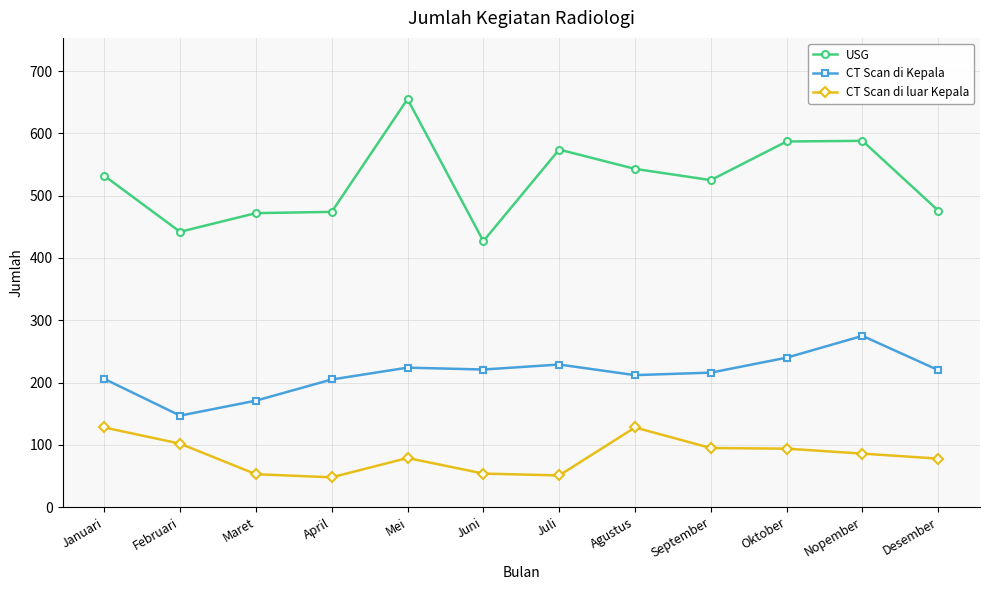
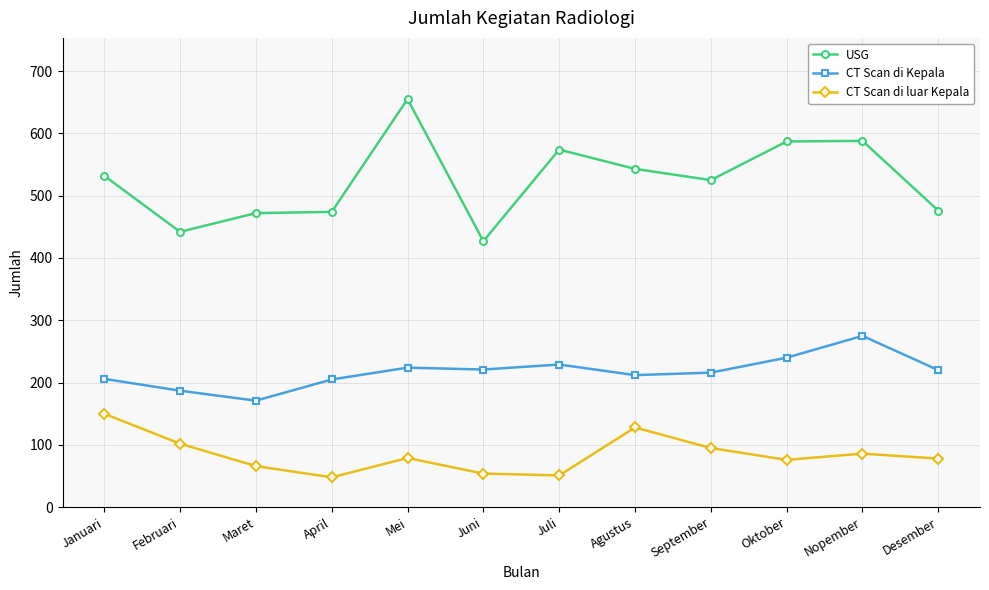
  {
    "USG": {
      "Januari": 530,
      "Februari": 440,
      "Maret": 470,
      "April": 470,
      "Mei": 660,
      "Juni": 430,
      "Juli": 570,
      "Agustus": 540,
      "September": 530,
      "Oktober": 590,
      "Nopember": 590,
      "Desember": 480
    },
    "CT Scan di Kepala": {
      "Januari": 210,
-     "Februari": 150,
+     "Februari": 190,
      "Maret": 170,
      "April": 210,
      "Mei": 220,
      "Juni": 220,
      "Juli": 230,
      "Agustus": 210,
      "September": 220,
      "Oktober": 240,
      "Nopember": 280,
      "Desember": 220
    },
    "CT Scan di luar Kepala": {
-     "Januari": 130,
+     "Januari": 150,
      "Februari": 100,
-     "Maret": 50,
+     "Maret": 70,
      "April": 50,
      "Mei": 80,
      "Juni": 50,
      "Juli": 50,
      "Agustus": 130,
      "September": 100,
-     "Oktober": 90,
+     "Oktober": 80,
      "Nopember": 90,
      "Desember": 80
    }
  }
